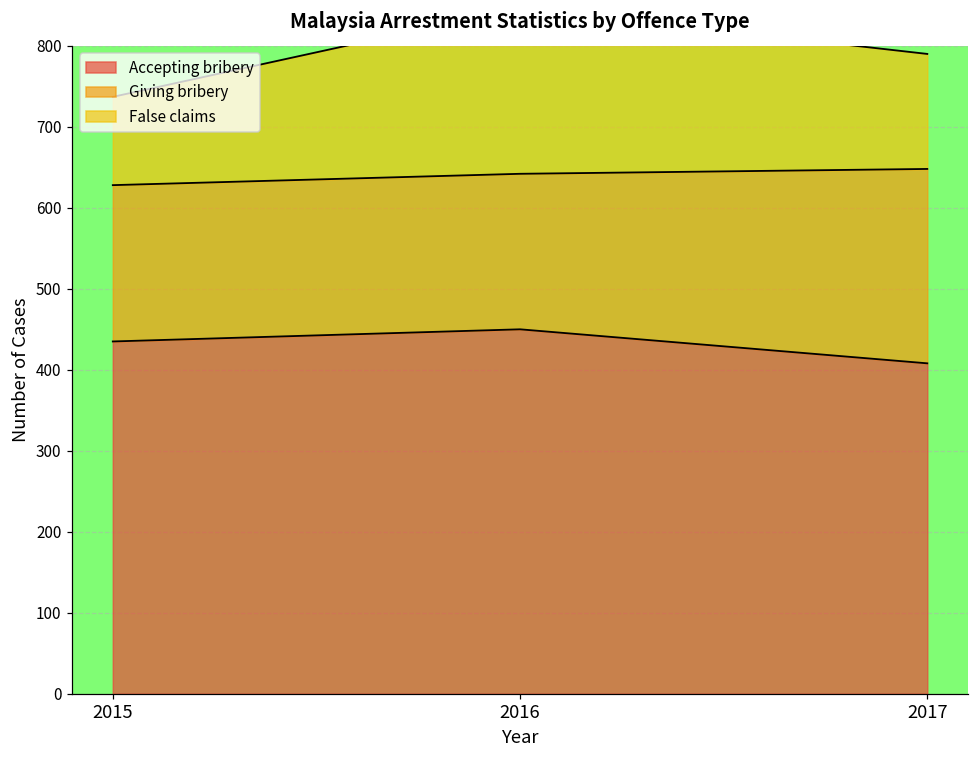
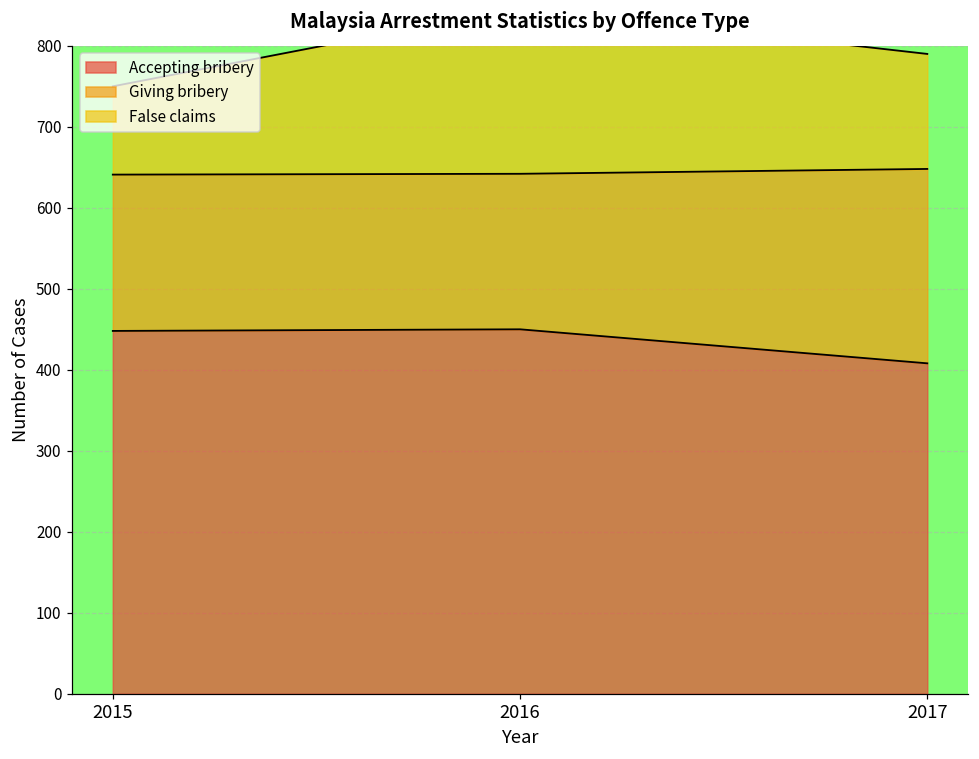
  {
    "Accepting bribery": {
-     "2015": 440,
+     "2015": 450,
      "2016": 450,
      "2017": 410
    }
  }
